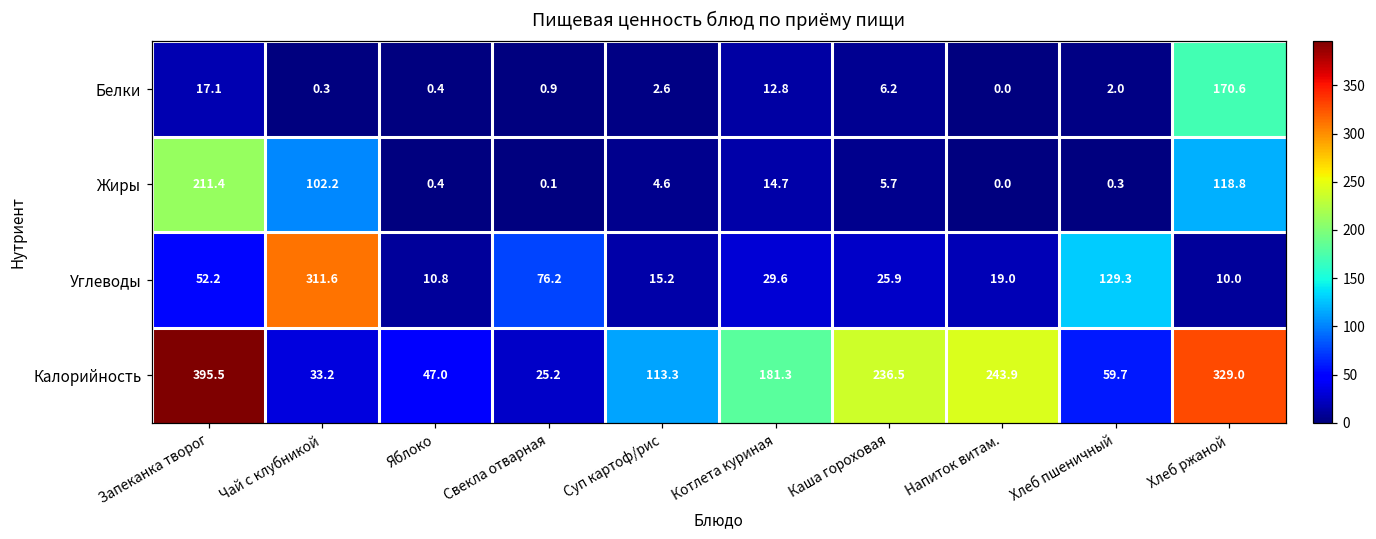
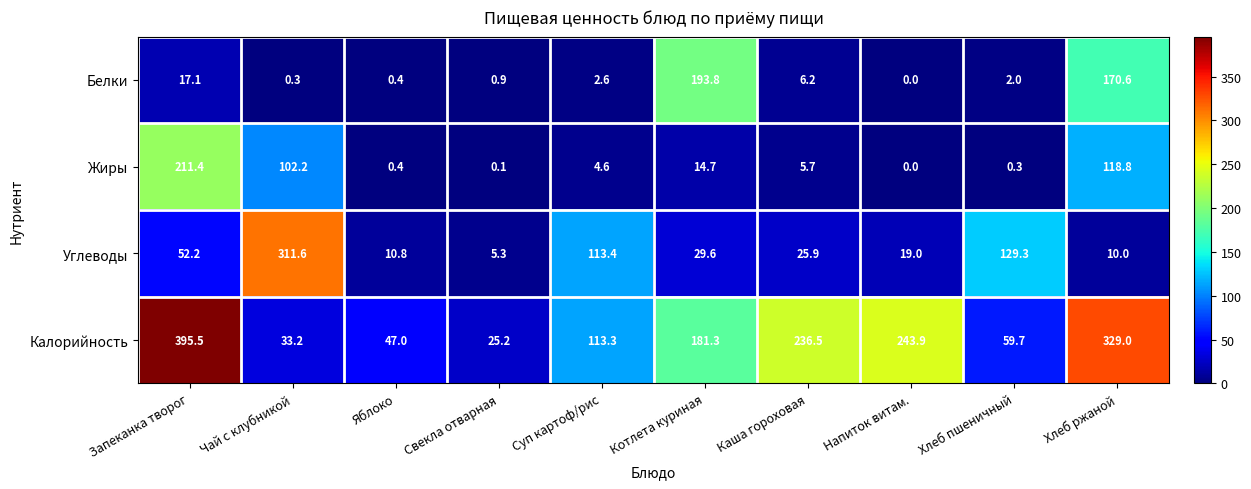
  {
    "Белки": {
      "Запеканка творог": 17.1,
      "Чай с клубникой": 0.3,
      "Яблоко": 0.4,
      "Свекла отварная": 0.9,
      "Суп картоф/рис": 2.6,
-     "Котлета куриная": 12.8,
+     "Котлета куриная": 193.8,
      "Каша гороховая": 6.2,
      "Напиток витам.": 0.0,
      "Хлеб пшеничный": 2.0,
      "Хлеб ржаной": 170.6
    },
    "Жиры": {
      "Запеканка творог": 211.4,
      "Чай с клубникой": 102.2,
      "Яблоко": 0.4,
      "Свекла отварная": 0.1,
      "Суп картоф/рис": 4.6,
      "Котлета куриная": 14.7,
      "Каша гороховая": 5.7,
      "Напиток витам.": 0.0,
      "Хлеб пшеничный": 0.3,
      "Хлеб ржаной": 118.8
    },
    "Углеводы": {
      "Запеканка творог": 52.2,
      "Чай с клубникой": 311.6,
      "Яблоко": 10.8,
-     "Свекла отварная": 76.2,
-     "Суп картоф/рис": 15.2,
+     "Свекла отварная": 5.3,
+     "Суп картоф/рис": 113.4,
      "Котлета куриная": 29.6,
      "Каша гороховая": 25.9,
      "Напиток витам.": 19.0,
      "Хлеб пшеничный": 129.3,
      "Хлеб ржаной": 10.0
    },
    "Калорийность": {
      "Запеканка творог": 395.5,
      "Чай с клубникой": 33.2,
      "Яблоко": 47.0,
      "Свекла отварная": 25.2,
      "Суп картоф/рис": 113.3,
      "Котлета куриная": 181.3,
      "Каша гороховая": 236.5,
      "Напиток витам.": 243.9,
      "Хлеб пшеничный": 59.7,
      "Хлеб ржаной": 329.0
    }
  }
